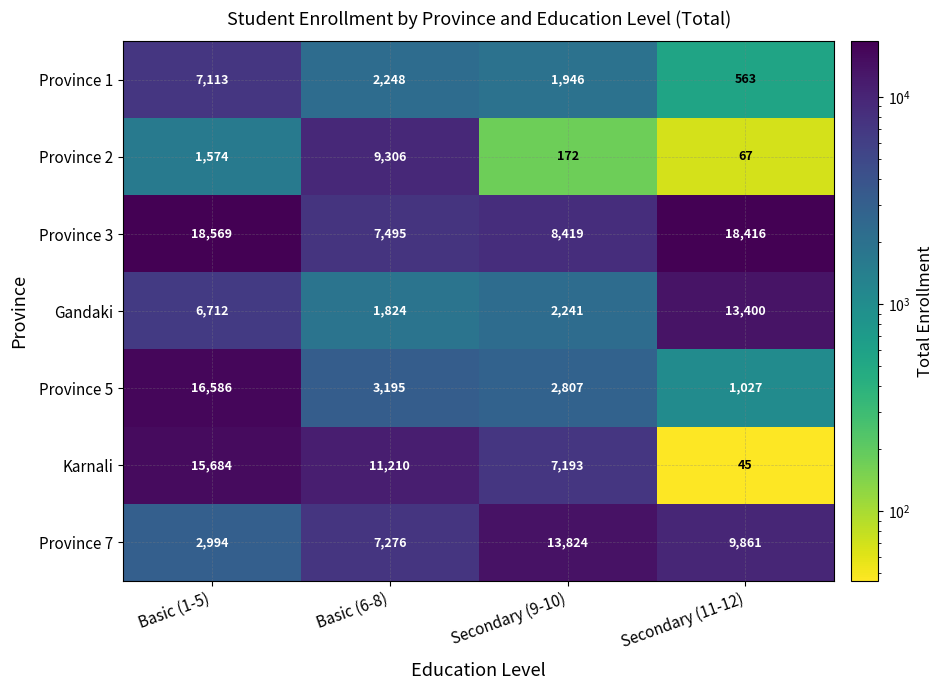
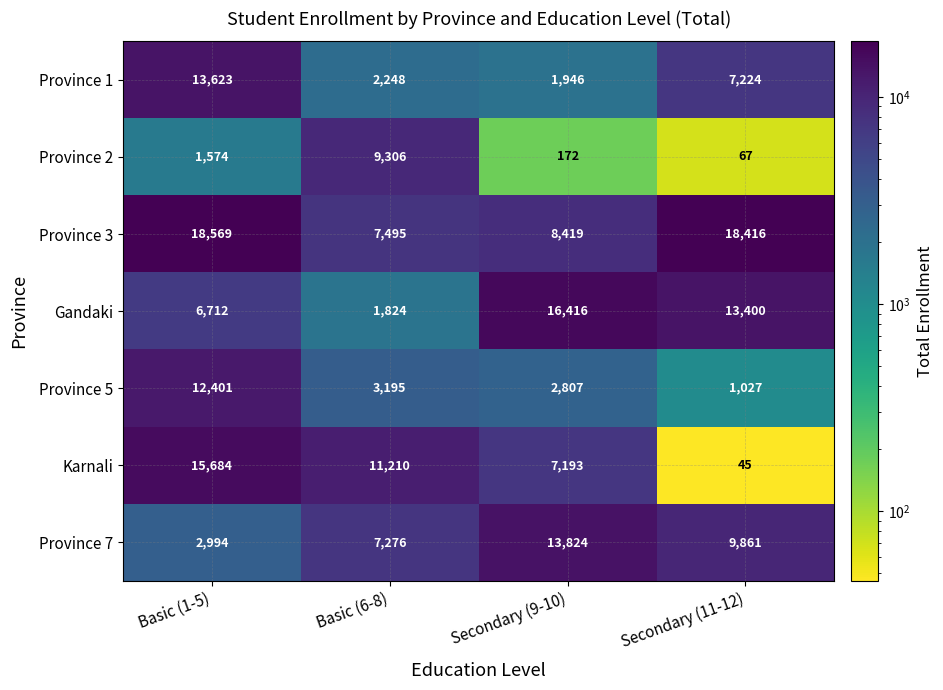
  {
    "Province 1": {
-     "Basic (1-5)": "7,113",
+     "Basic (1-5)": "13,623",
      "Basic (6-8)": "2,248",
      "Secondary (9-10)": "1,946",
-     "Secondary (11-12)": "563"
+     "Secondary (11-12)": "7,224"
    },
    "Province 2": {
      "Basic (1-5)": "1,574",
      "Basic (6-8)": "9,306",
      "Secondary (9-10)": "172",
      "Secondary (11-12)": "67"
    },
    "Province 3": {
      "Basic (1-5)": "18,569",
      "Basic (6-8)": "7,495",
      "Secondary (9-10)": "8,419",
      "Secondary (11-12)": "18,416"
    },
    "Gandaki": {
      "Basic (1-5)": "6,712",
      "Basic (6-8)": "1,824",
-     "Secondary (9-10)": "2,241",
+     "Secondary (9-10)": "16,416",
      "Secondary (11-12)": "13,400"
    },
    "Province 5": {
-     "Basic (1-5)": "16,586",
+     "Basic (1-5)": "12,401",
      "Basic (6-8)": "3,195",
      "Secondary (9-10)": "2,807",
      "Secondary (11-12)": "1,027"
    },
    "Karnali": {
      "Basic (1-5)": "15,684",
      "Basic (6-8)": "11,210",
      "Secondary (9-10)": "7,193",
      "Secondary (11-12)": "45"
    },
    "Province 7": {
      "Basic (1-5)": "2,994",
      "Basic (6-8)": "7,276",
      "Secondary (9-10)": "13,824",
      "Secondary (11-12)": "9,861"
    }
  }
